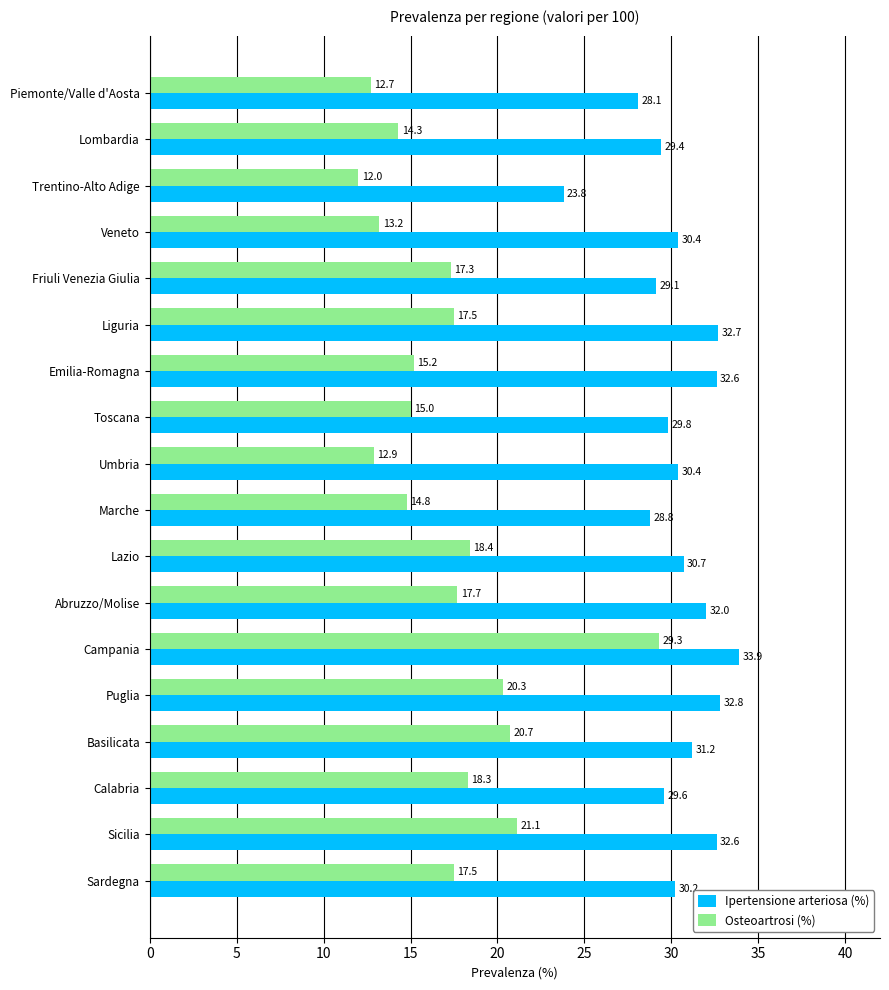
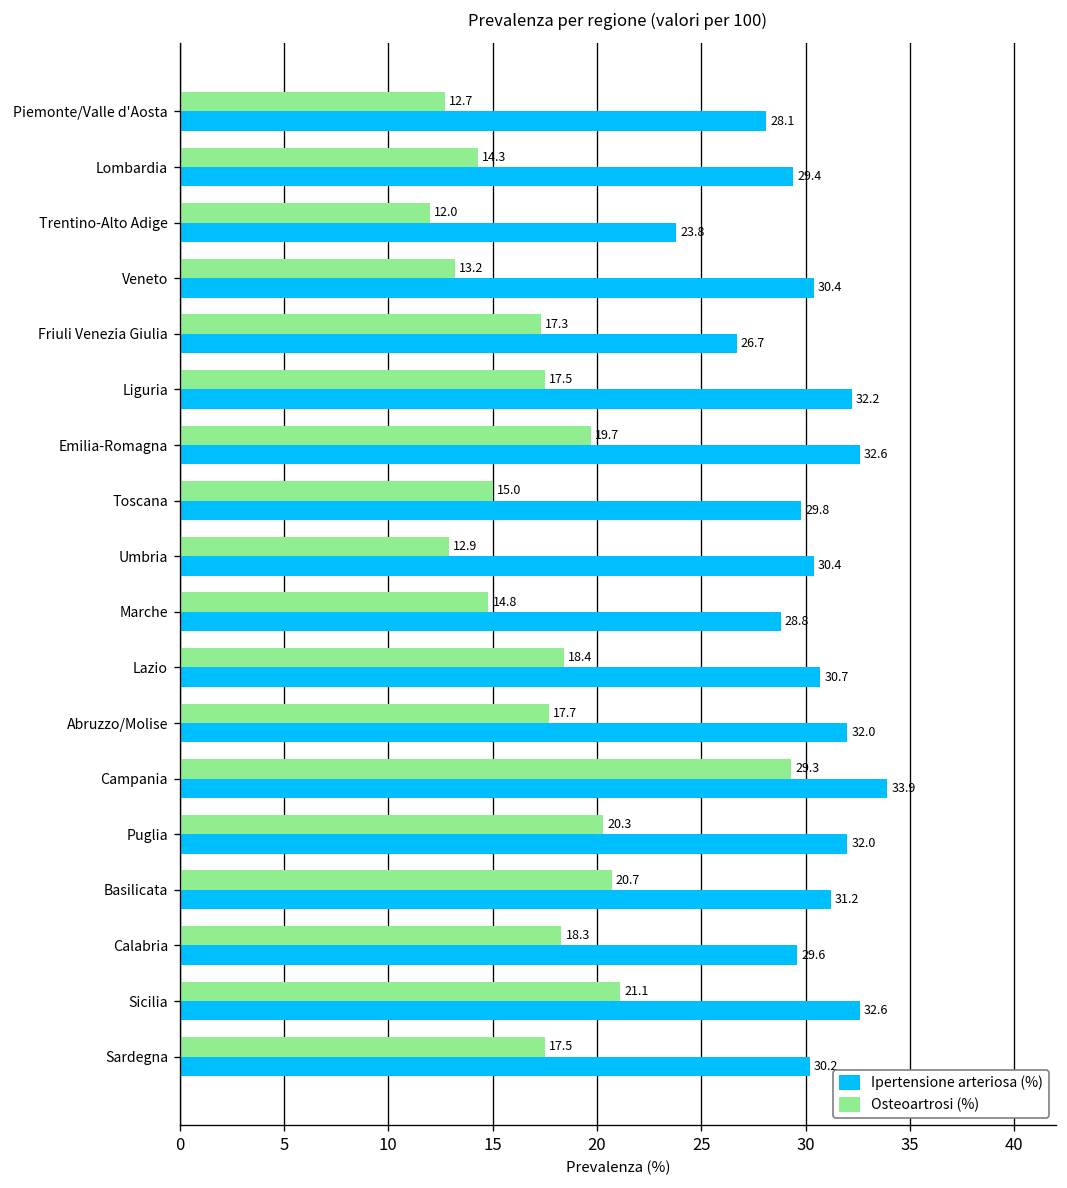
  {
    "Ipertensione arteriosa (%)": {
      "Piemonte/Valle d'Aosta": 28.1,
      "Lombardia": 29.4,
      "Trentino-Alto Adige": 23.8,
      "Veneto": 30.4,
-     "Friuli Venezia Giulia": 29.1,
-     "Liguria": 32.7,
+     "Friuli Venezia Giulia": 26.7,
+     "Liguria": 32.2,
      "Emilia-Romagna": 32.6,
      "Toscana": 29.8,
      "Umbria": 30.4,
      "Marche": 28.8,
      "Lazio": 30.7,
      "Abruzzo/Molise": 32.0,
      "Campania": 33.9,
-     "Puglia": 32.8,
+     "Puglia": 32.0,
      "Basilicata": 31.2,
      "Calabria": 29.6,
      "Sicilia": 32.6
    },
    "Osteoartrosi (%)": {
      "Piemonte/Valle d'Aosta": 12.7,
      "Lombardia": 14.3,
      "Trentino-Alto Adige": 12.0,
      "Veneto": 13.2,
      "Friuli Venezia Giulia": 17.3,
      "Liguria": 17.5,
-     "Emilia-Romagna": 15.2,
+     "Emilia-Romagna": 19.7,
      "Toscana": 15.0,
      "Umbria": 12.9,
      "Marche": 14.8,
      "Lazio": 18.4,
      "Abruzzo/Molise": 17.7,
      "Campania": 29.3,
      "Puglia": 20.3,
      "Basilicata": 20.7,
      "Calabria": 18.3,
      "Sicilia": 21.1,
      "Sardegna": 17.5
    }
  }
